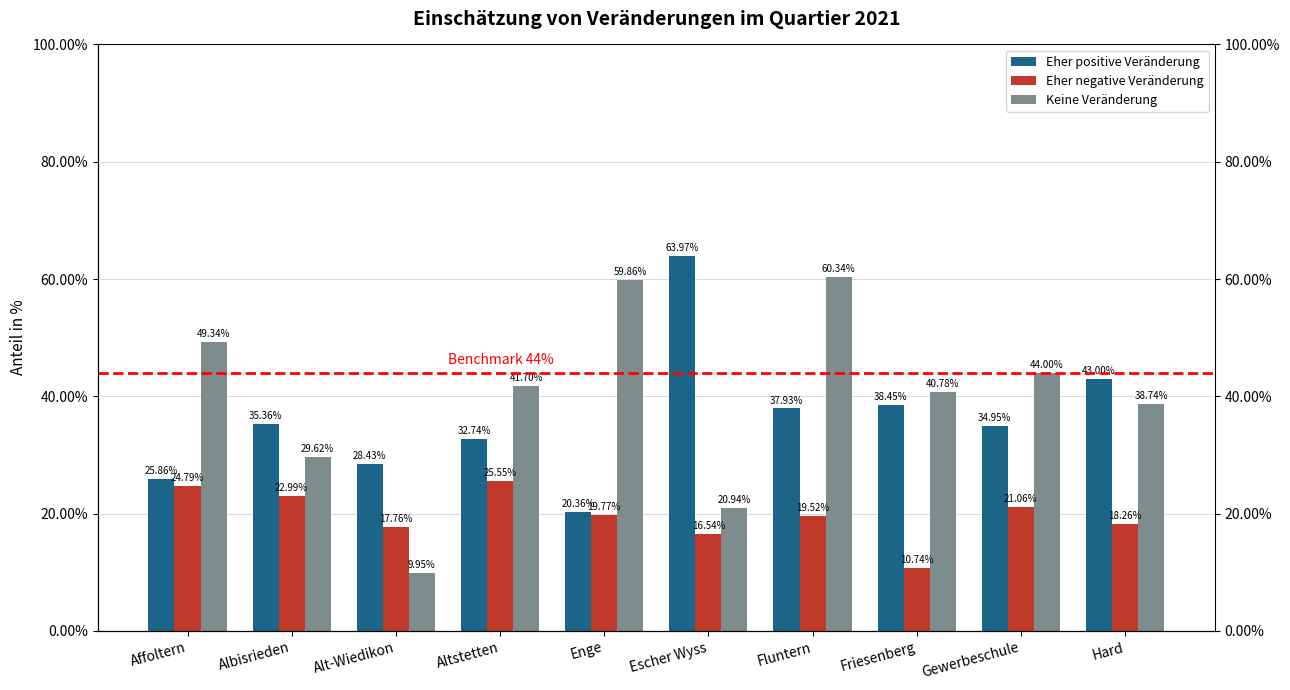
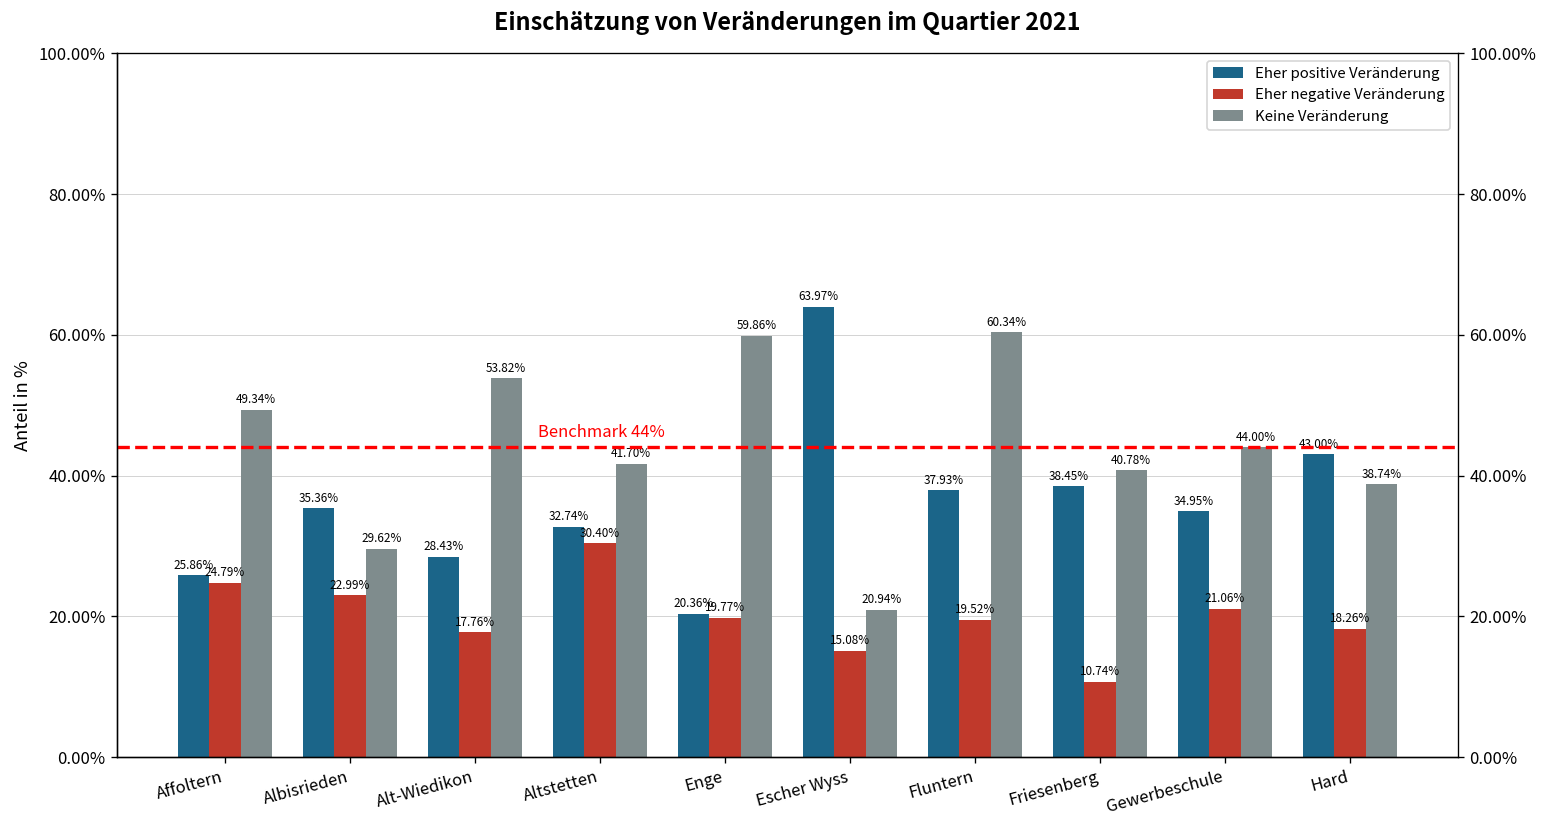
  {
    "Eher positive Veränderung": {
      "Affoltern": "25.86%",
      "Albisrieden": "35.36%",
      "Alt-Wiedikon": "28.43%",
      "Altstetten": "32.74%",
      "Enge": "20.36%",
      "Escher Wyss": "63.97%",
      "Fluntern": "37.93%",
      "Friesenberg": "38.45%",
      "Gewerbeschule": "34.95%",
      "Hard": "43.00%"
    },
    "Eher negative Veränderung": {
      "Affoltern": "24.79%",
      "Albisrieden": "22.99%",
      "Alt-Wiedikon": "17.76%",
-     "Altstetten": "25.55%",
+     "Altstetten": "30.40%",
      "Enge": "19.77%",
-     "Escher Wyss": "16.54%",
+     "Escher Wyss": "15.08%",
      "Fluntern": "19.52%",
      "Friesenberg": "10.74%",
      "Gewerbeschule": "21.06%",
      "Hard": "18.26%"
    },
    "Keine Veränderung": {
      "Affoltern": "49.34%",
      "Albisrieden": "29.62%",
-     "Alt-Wiedikon": "9.95%",
+     "Alt-Wiedikon": "53.82%",
      "Altstetten": "41.70%",
      "Enge": "59.86%",
      "Escher Wyss": "20.94%",
      "Fluntern": "60.34%",
      "Friesenberg": "40.78%",
      "Gewerbeschule": "44.00%",
      "Hard": "38.74%"
    }
  }
